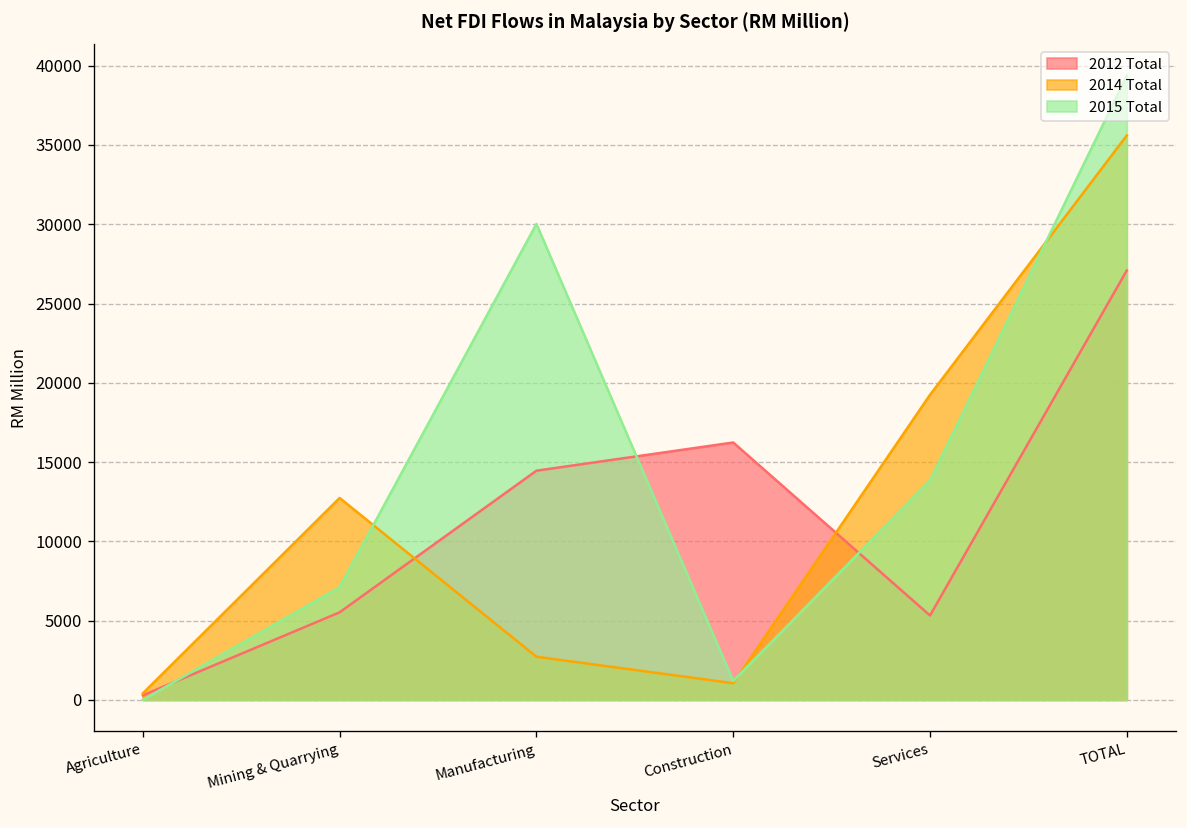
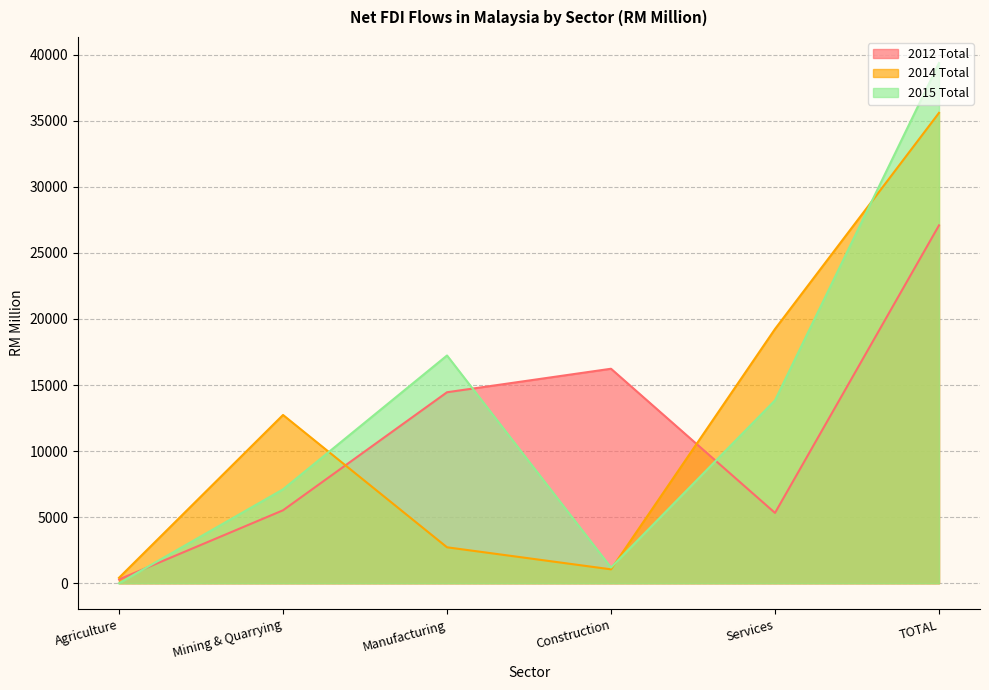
  {
    "2012 Total": {
      "Mining & Quarrying": 5500,
      "Manufacturing": 14500,
      "Construction": 16200,
      "Services": 5300,
      "TOTAL": 27100
    },
    "2014 Total": {
      "Mining & Quarrying": 12700,
      "Manufacturing": 2700,
      "Services": 19200,
      "TOTAL": 35600
    },
    "2015 Total": {
      "Agriculture": 0,
      "Mining & Quarrying": 7100,
-     "Manufacturing": 30000,
+     "Manufacturing": 17200,
      "Services": 13800
    }
  }
